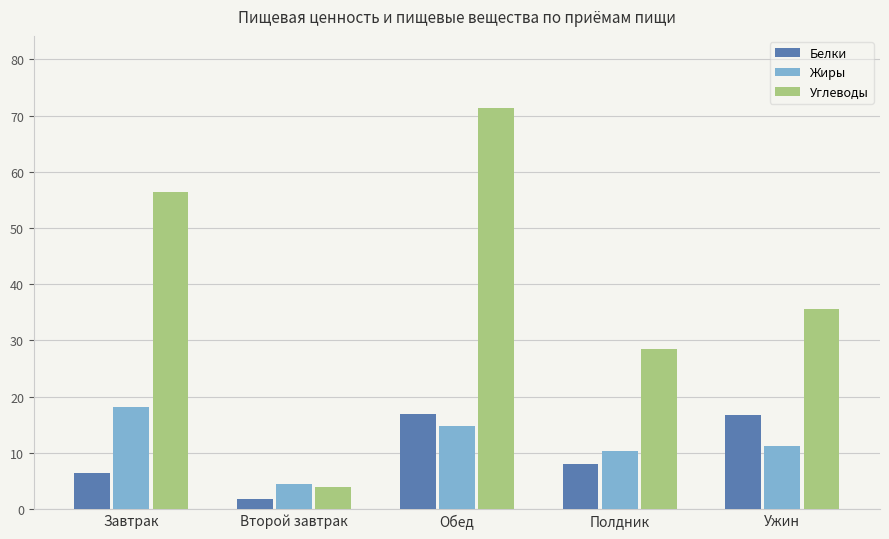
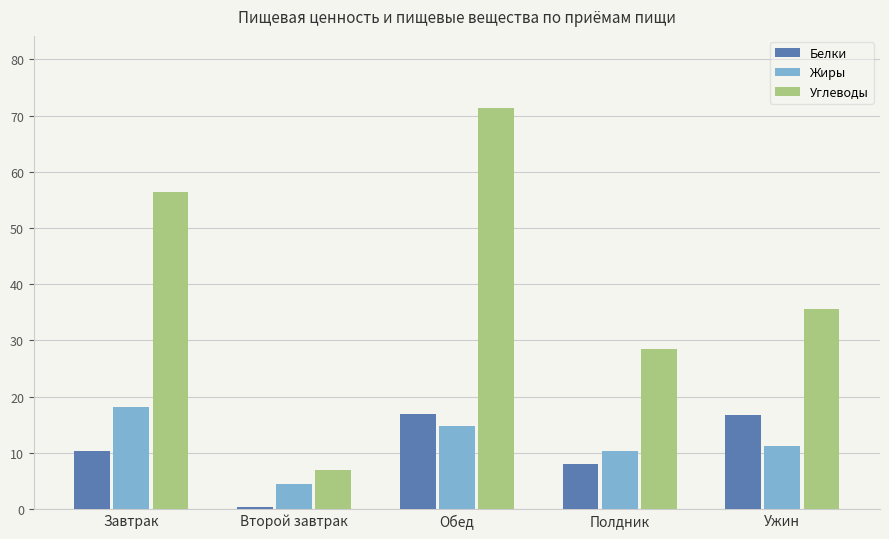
  {
    "Белки": {
-     "Завтрак": 6,
-     "Второй завтрак": 2,
+     "Завтрак": 10,
+     "Второй завтрак": 0,
      "Обед": 17,
      "Полдник": 8,
      "Ужин": 17
    },
    "Жиры": {
      "Завтрак": 18,
      "Второй завтрак": 4,
      "Обед": 15,
      "Полдник": 10,
      "Ужин": 11
    },
    "Углеводы": {
      "Завтрак": 56,
-     "Второй завтрак": 4,
+     "Второй завтрак": 7,
      "Обед": 71,
      "Полдник": 29,
      "Ужин": 36
    }
  }
